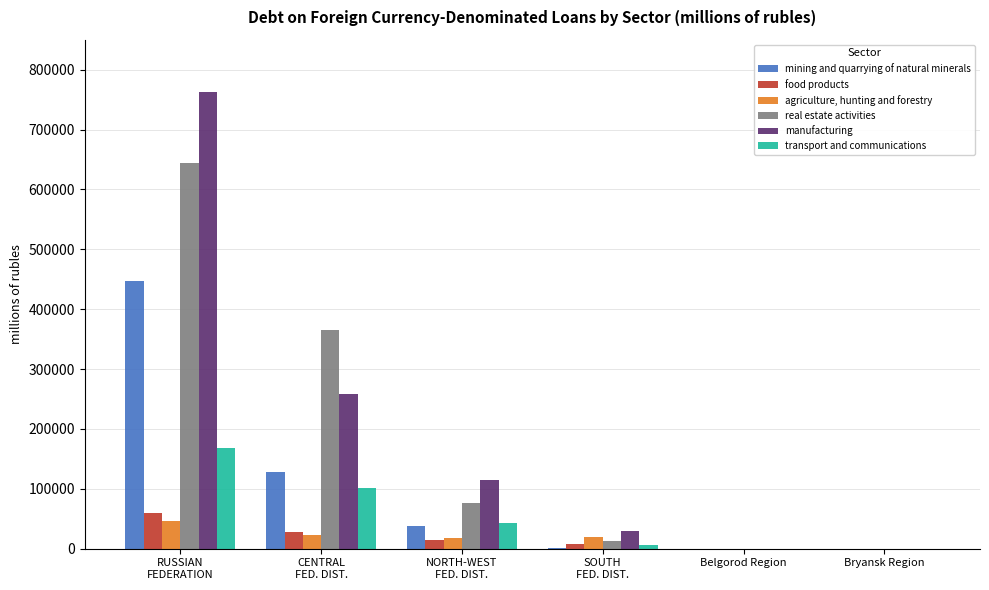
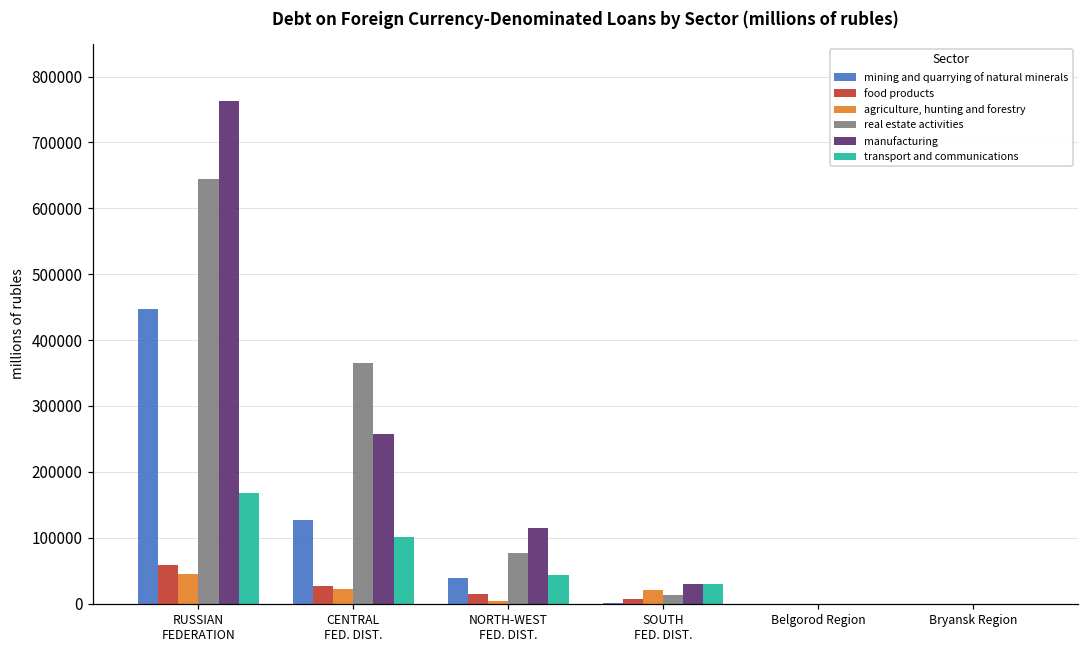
  {
    "mining and quarrying of natural minerals": {
      "RUSSIAN FEDERATION": 450000,
      "CENTRAL FED. DIST.": 130000,
      "NORTH-WEST FED. DIST.": 40000,
      "Belgorod Region": 0,
      "Bryansk Region": 0
    },
    "food products": {
      "RUSSIAN FEDERATION": 60000,
      "CENTRAL FED. DIST.": 30000,
      "NORTH-WEST FED. DIST.": 10000,
      "SOUTH FED. DIST.": 10000,
      "Belgorod Region": 0,
      "Bryansk Region": 0
    },
    "agriculture, hunting and forestry": {
      "RUSSIAN FEDERATION": 50000,
      "CENTRAL FED. DIST.": 20000,
-     "NORTH-WEST FED. DIST.": 20000,
+     "NORTH-WEST FED. DIST.": 0,
      "SOUTH FED. DIST.": 20000,
      "Belgorod Region": 0,
      "Bryansk Region": 0
    },
    "real estate activities": {
      "RUSSIAN FEDERATION": 640000,
      "CENTRAL FED. DIST.": 370000,
      "NORTH-WEST FED. DIST.": 80000,
      "SOUTH FED. DIST.": 10000,
      "Belgorod Region": 0,
      "Bryansk Region": 0
    },
    "manufacturing": {
      "RUSSIAN FEDERATION": 760000,
      "CENTRAL FED. DIST.": 260000,
      "NORTH-WEST FED. DIST.": 120000,
      "SOUTH FED. DIST.": 30000,
      "Belgorod Region": 0,
      "Bryansk Region": 0
    },
    "transport and communications": {
      "RUSSIAN FEDERATION": 170000,
      "CENTRAL FED. DIST.": 100000,
      "NORTH-WEST FED. DIST.": 40000,
-     "SOUTH FED. DIST.": 10000,
+     "SOUTH FED. DIST.": 30000,
      "Belgorod Region": 0,
      "Bryansk Region": 0
    }
  }
